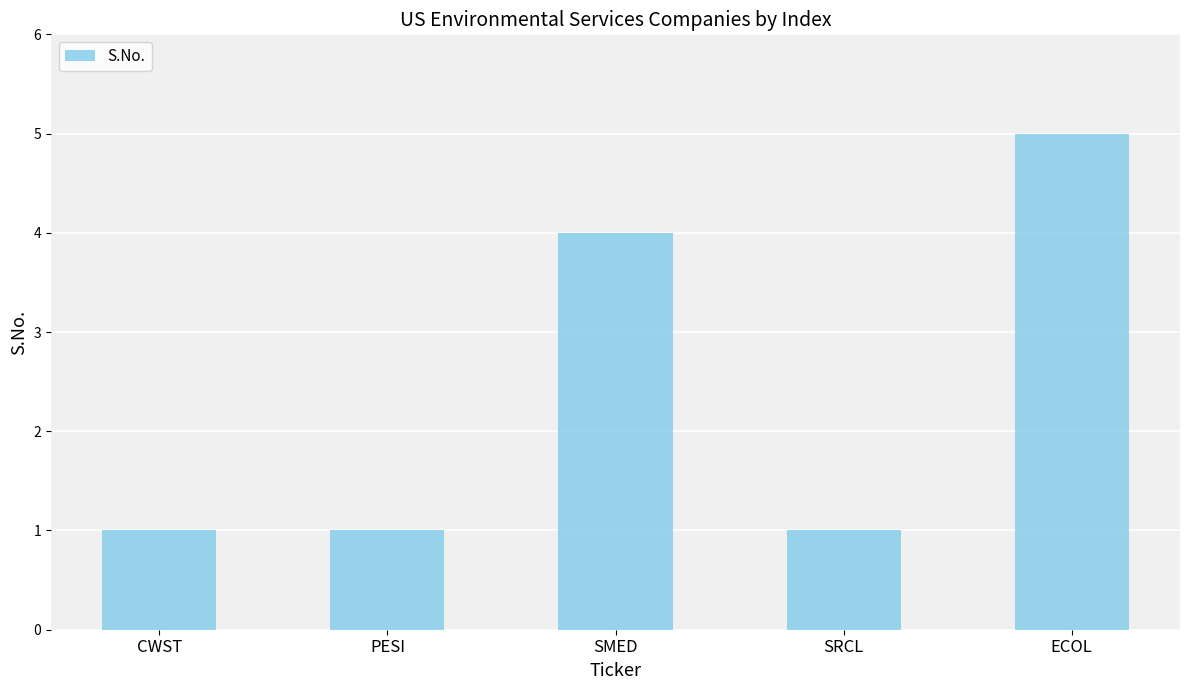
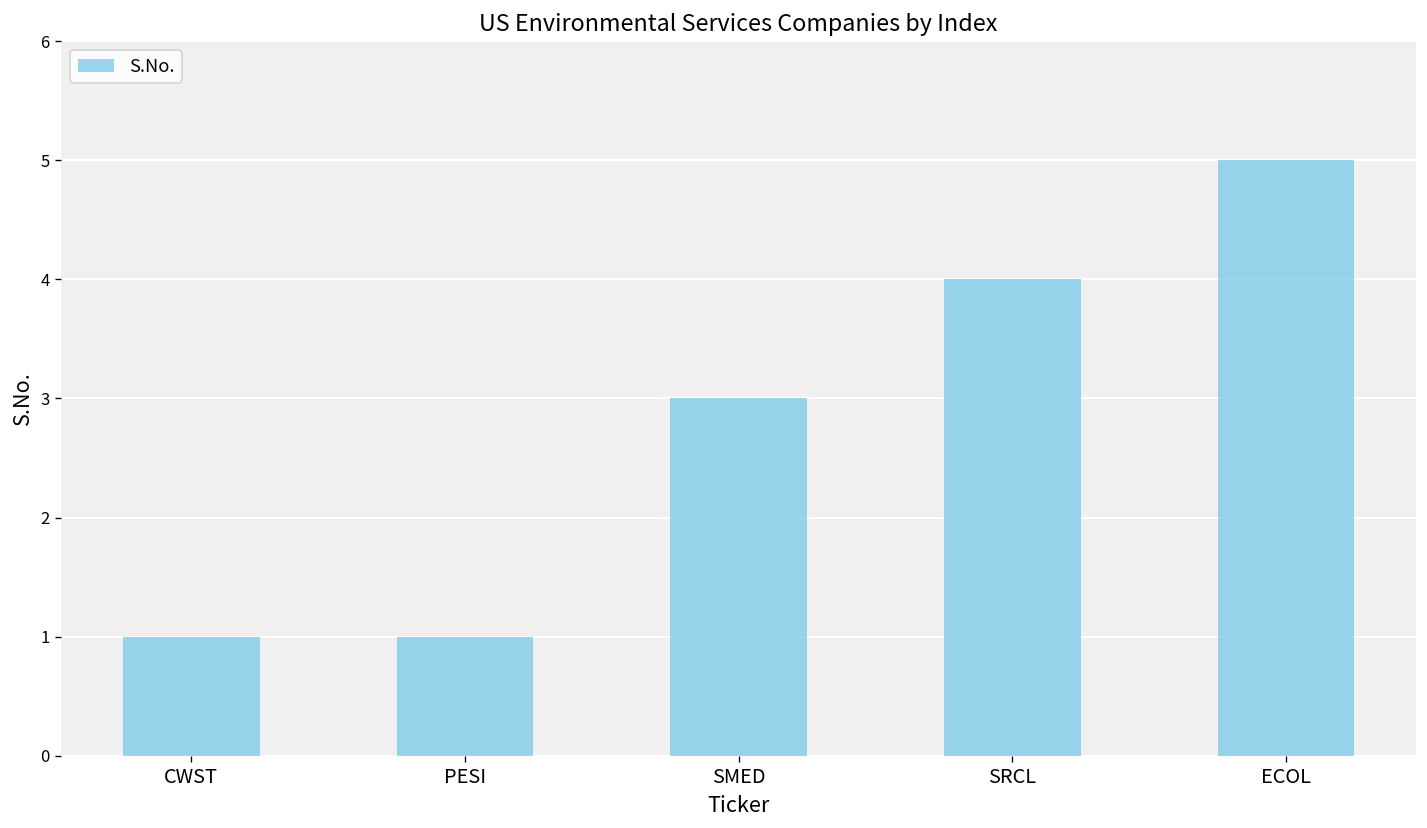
  {
    "CWST": 1,
    "PESI": 1,
-   "SMED": 4,
-   "SRCL": 1,
+   "SMED": 3,
+   "SRCL": 4,
    "ECOL": 5
  }
